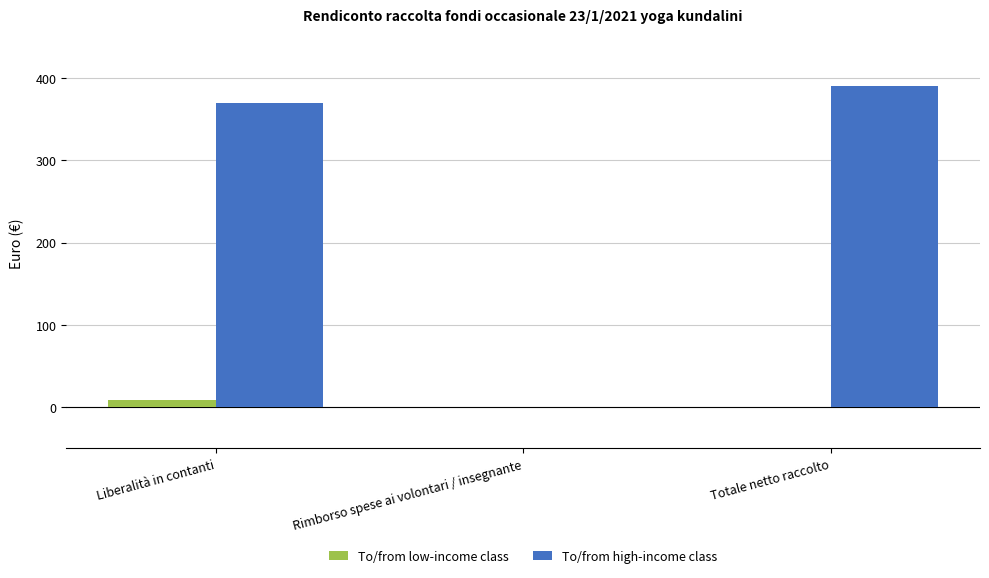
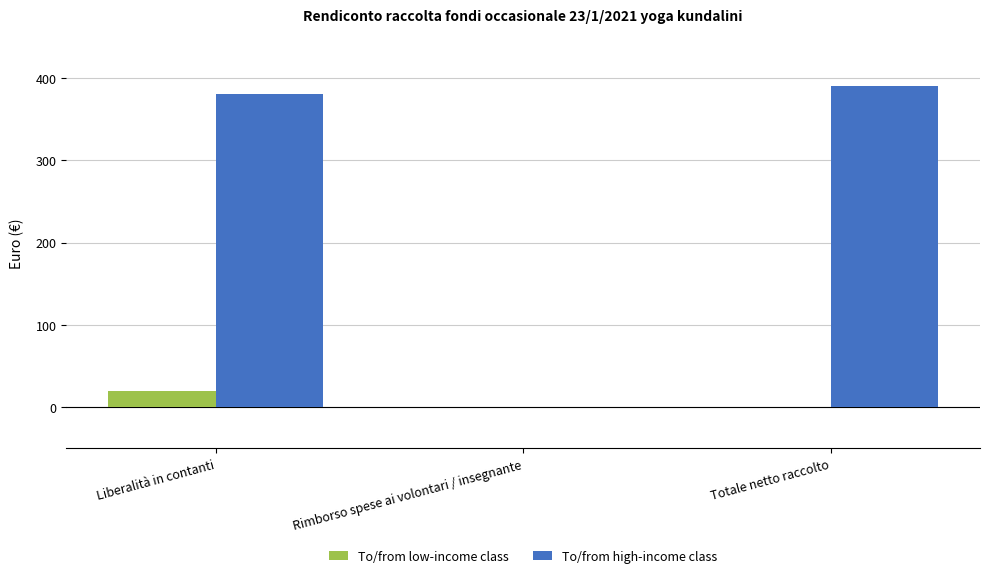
  {
    "To/from low-income class": {
-     "Liberalità in contanti": 10,
+     "Liberalità in contanti": 20,
      "Rimborso spese ai volontari / insegnante": 0,
      "Totale netto raccolto": 0
    },
    "To/from high-income class": {
-     "Liberalità in contanti": 370,
+     "Liberalità in contanti": 380,
      "Rimborso spese ai volontari / insegnante": 0,
      "Totale netto raccolto": 390
    }
  }
